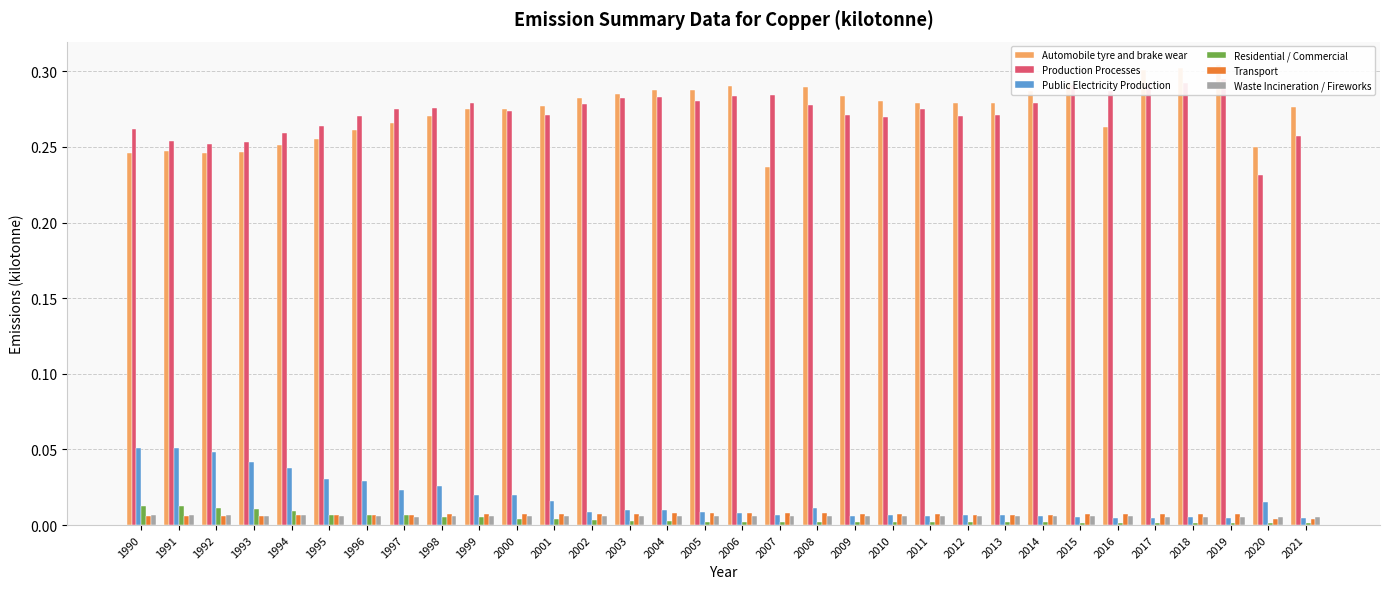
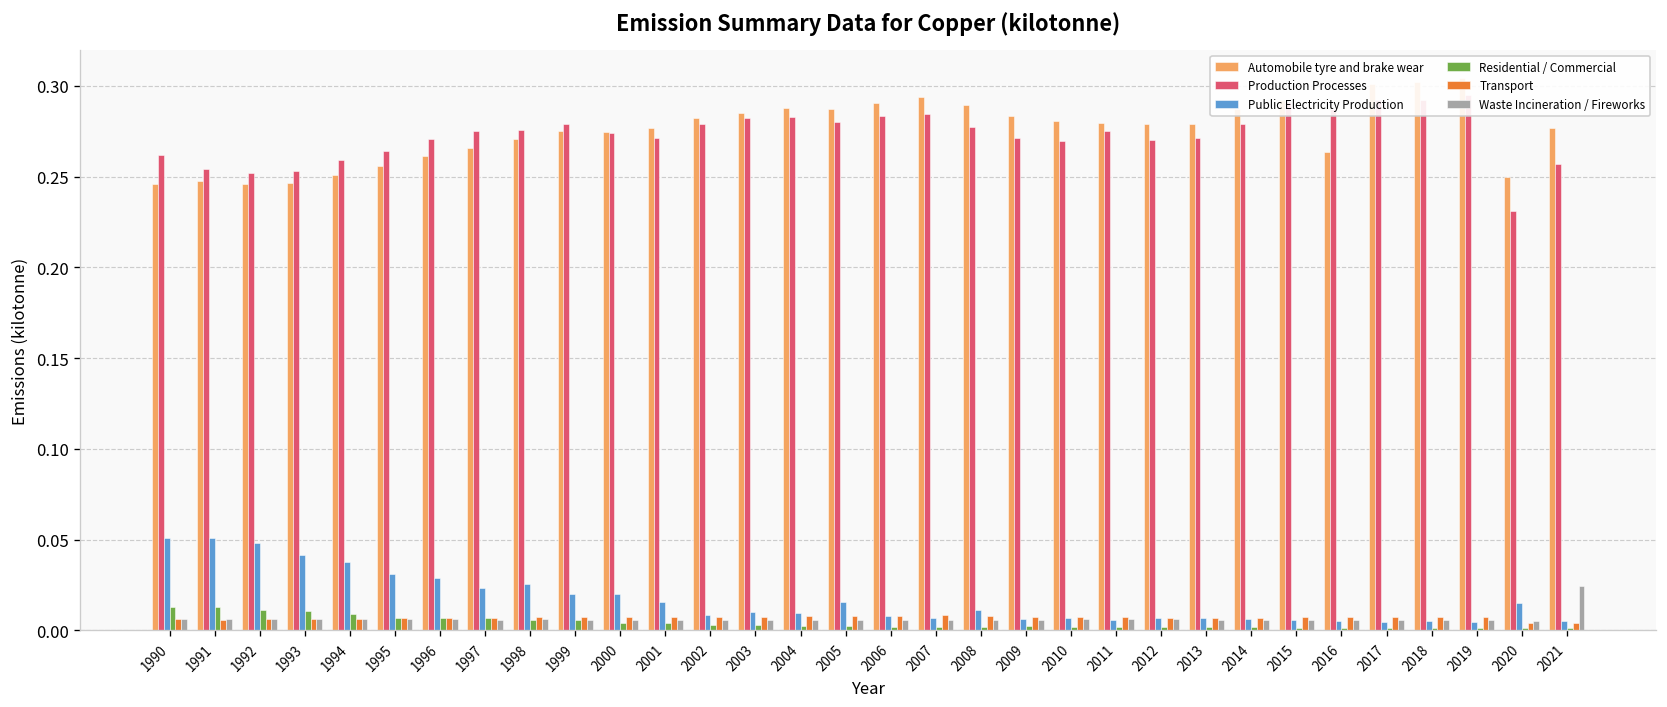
  {
    "Automobile tyre and brake wear": {
      "1990": 0.246,
      "1991": 0.247,
      "1992": 0.246,
      "1993": 0.246,
      "1994": 0.251,
      "1995": 0.256,
      "1996": 0.261,
      "1997": 0.266,
      "1998": 0.271,
      "1999": 0.275,
      "2000": 0.275,
      "2001": 0.277,
      "2002": 0.282,
      "2003": 0.285,
      "2004": 0.288,
      "2005": 0.287,
      "2006": 0.291,
-     "2007": 0.237,
+     "2007": 0.294,
      "2008": 0.289,
      "2009": 0.283,
      "2010": 0.280,
      "2011": 0.279,
      "2012": 0.279,
      "2013": 0.279,
      "2016": 0.263,
      "2020": 0.250,
      "2021": 0.277
    },
    "Production Processes": {
      "1990": 0.262,
      "1991": 0.254,
      "1992": 0.252,
      "1993": 0.253,
      "1994": 0.259,
      "1995": 0.264,
      "1996": 0.271,
      "1997": 0.275,
      "1998": 0.276,
      "1999": 0.279,
      "2000": 0.274,
      "2001": 0.271,
      "2002": 0.279,
      "2003": 0.282,
      "2004": 0.283,
      "2005": 0.280,
      "2006": 0.283,
      "2007": 0.285,
      "2008": 0.277,
      "2009": 0.271,
      "2010": 0.270,
      "2011": 0.275,
      "2012": 0.270,
      "2013": 0.271,
      "2014": 0.279,
      "2020": 0.231,
      "2021": 0.257
    },
    "Public Electricity Production": {
      "1990": 0.051,
      "1991": 0.051,
      "1992": 0.048,
      "1993": 0.042,
      "1994": 0.038,
      "1995": 0.031,
      "1996": 0.029,
      "1997": 0.023,
      "1998": 0.026,
      "1999": 0.020,
      "2000": 0.020,
      "2001": 0.016,
      "2002": 0.009,
      "2003": 0.010,
      "2004": 0.010,
-     "2005": 0.008,
+     "2005": 0.015,
      "2006": 0.008,
      "2007": 0.007,
      "2008": 0.011,
      "2009": 0.006,
      "2010": 0.007,
      "2011": 0.006,
      "2012": 0.007,
      "2013": 0.007,
      "2014": 0.006,
      "2015": 0.005,
      "2016": 0.005,
      "2017": 0.005,
      "2018": 0.005,
      "2019": 0.005,
      "2020": 0.015,
      "2021": 0.005
    },
    "Residential / Commercial": {
      "1990": 0.013,
      "1991": 0.013,
      "1992": 0.011,
      "1993": 0.011,
      "1994": 0.009,
      "1995": 0.007,
      "1996": 0.007,
      "1997": 0.007,
      "1998": 0.006,
      "1999": 0.005,
      "2000": 0.004,
      "2001": 0.004,
      "2002": 0.003,
      "2003": 0.003,
      "2004": 0.002,
      "2005": 0.002,
      "2006": 0.002,
      "2007": 0.002,
      "2008": 0.002,
      "2009": 0.002,
      "2010": 0.002,
      "2011": 0.002,
      "2012": 0.002,
      "2013": 0.002,
      "2014": 0.002
    },
    "Transport": {
      "1990": 0.006,
      "1991": 0.006,
      "1992": 0.006,
      "1993": 0.006,
      "1994": 0.006,
      "1995": 0.007,
      "1996": 0.007,
      "1997": 0.007,
      "1998": 0.007,
      "1999": 0.008,
      "2000": 0.008,
      "2001": 0.007,
      "2002": 0.007,
      "2003": 0.008,
      "2004": 0.008,
      "2005": 0.008,
      "2006": 0.008,
      "2007": 0.008,
      "2008": 0.008,
      "2009": 0.007,
      "2010": 0.007,
      "2011": 0.007,
      "2012": 0.007,
      "2013": 0.007,
      "2014": 0.007,
      "2015": 0.007,
      "2016": 0.007,
      "2017": 0.007,
      "2018": 0.008,
      "2019": 0.007,
      "2020": 0.004,
      "2021": 0.004
    },
    "Waste Incineration / Fireworks": {
      "1990": 0.006,
      "1991": 0.006,
      "1992": 0.006,
      "1993": 0.006,
      "1994": 0.006,
      "1995": 0.006,
      "1996": 0.006,
      "1997": 0.006,
      "1998": 0.006,
      "1999": 0.006,
      "2000": 0.006,
      "2001": 0.006,
      "2002": 0.006,
      "2003": 0.006,
      "2004": 0.006,
      "2005": 0.006,
      "2006": 0.006,
      "2007": 0.006,
      "2008": 0.006,
      "2009": 0.006,
      "2010": 0.006,
      "2011": 0.006,
      "2012": 0.006,
      "2013": 0.006,
      "2014": 0.006,
      "2015": 0.006,
      "2016": 0.006,
      "2017": 0.006,
      "2018": 0.005,
      "2019": 0.005,
      "2020": 0.005,
-     "2021": 0.005
+     "2021": 0.024
    }
  }
